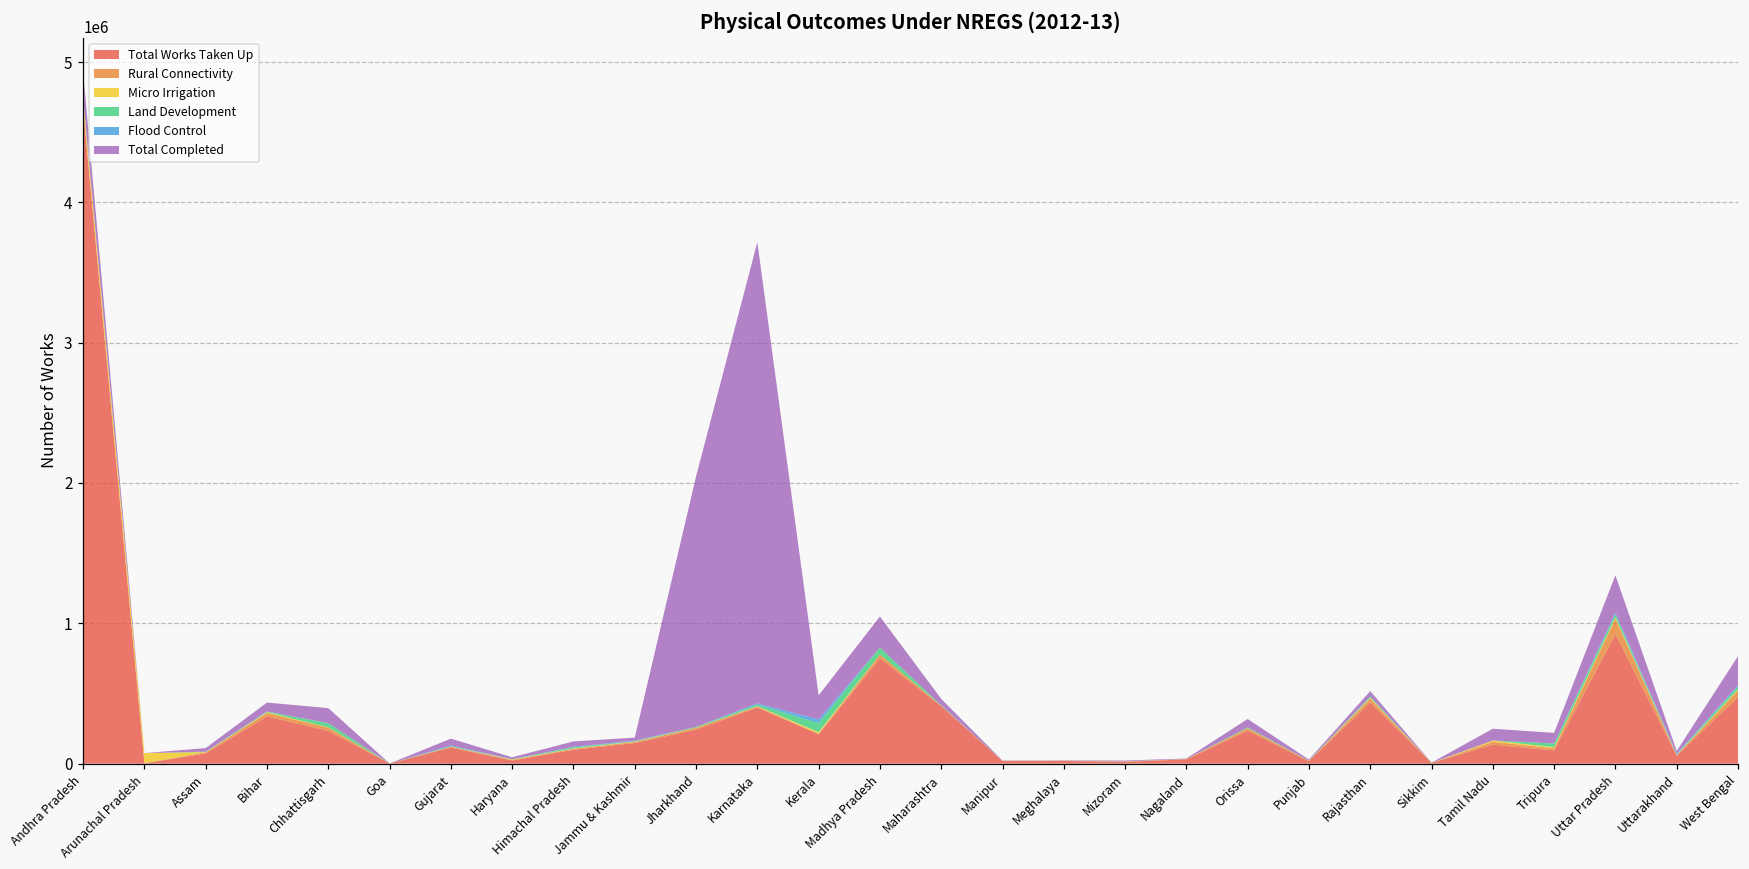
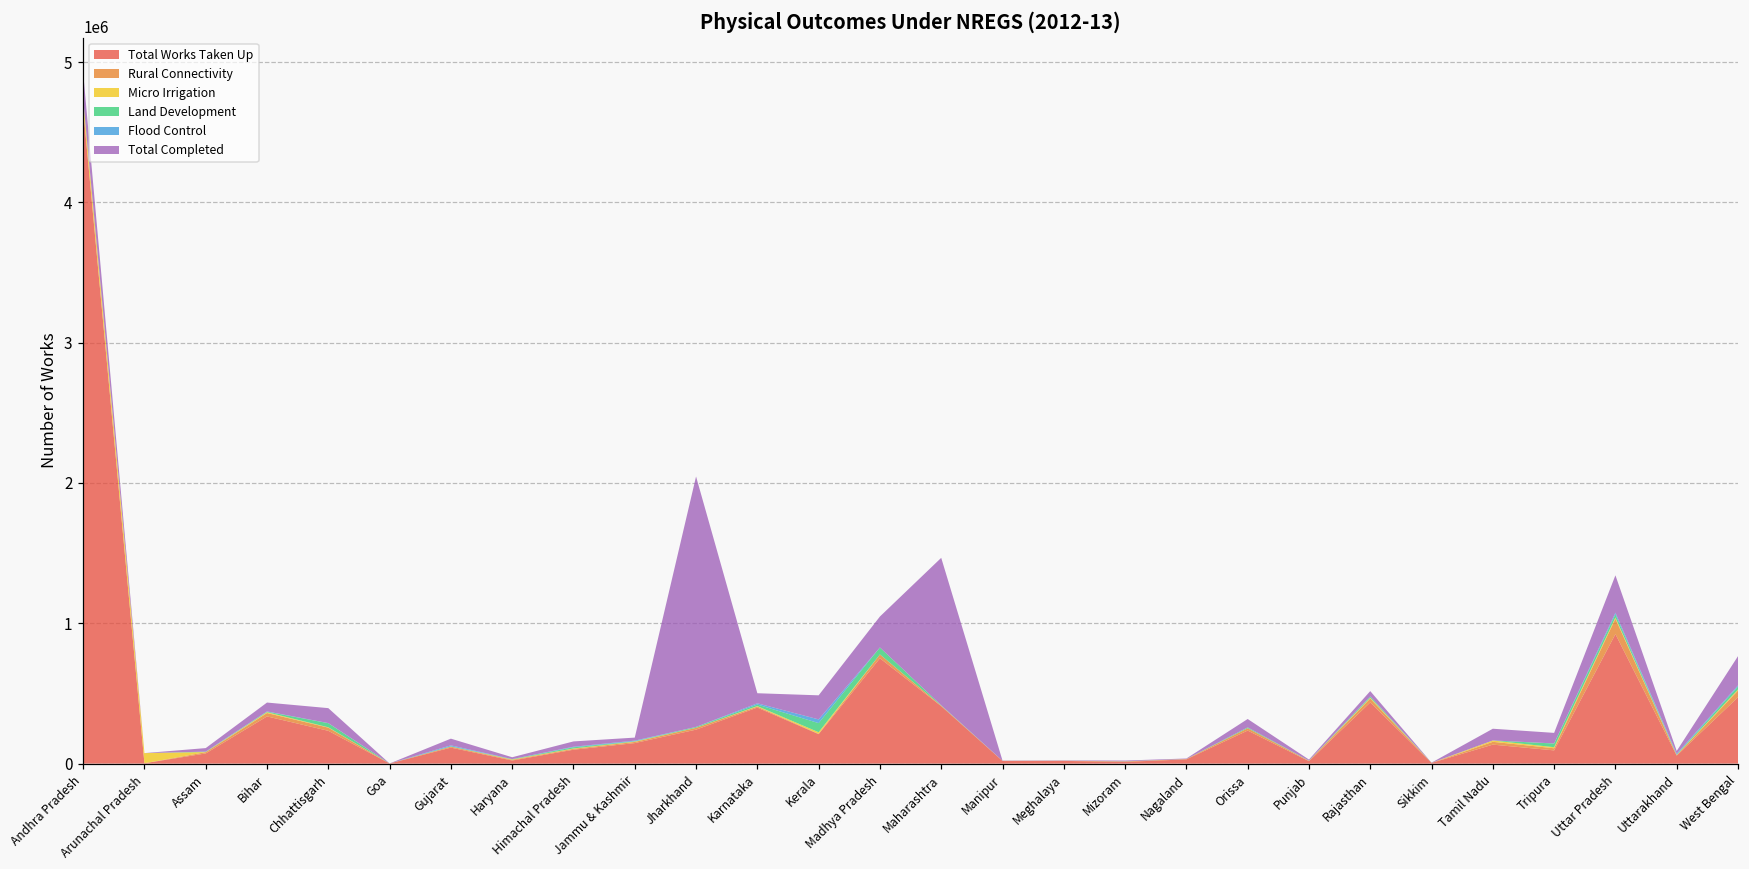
  {
    "Land Development": {
      "Kerala": 60000
    },
    "Flood Control": {
      "Kerala": 30000
    },
    "Total Completed": {
      "Andhra Pradesh": 190000,
      "Assam": 30000,
      "Bihar": 60000,
      "Chhattisgarh": 110000,
      "Gujarat": 50000,
      "Himachal Pradesh": 40000,
      "Jammu & Kashmir": 20000,
      "Jharkhand": 1780000,
-     "Karnataka": 3290000,
+     "Karnataka": 70000,
      "Kerala": 170000,
      "Madhya Pradesh": 220000,
-     "Maharashtra": 50000,
+     "Maharashtra": 1050000,
      "Orissa": 60000,
      "Rajasthan": 40000,
      "Tamil Nadu": 80000,
      "Tripura": 80000,
      "Uttar Pradesh": 270000,
      "West Bengal": 210000
    }
  }
